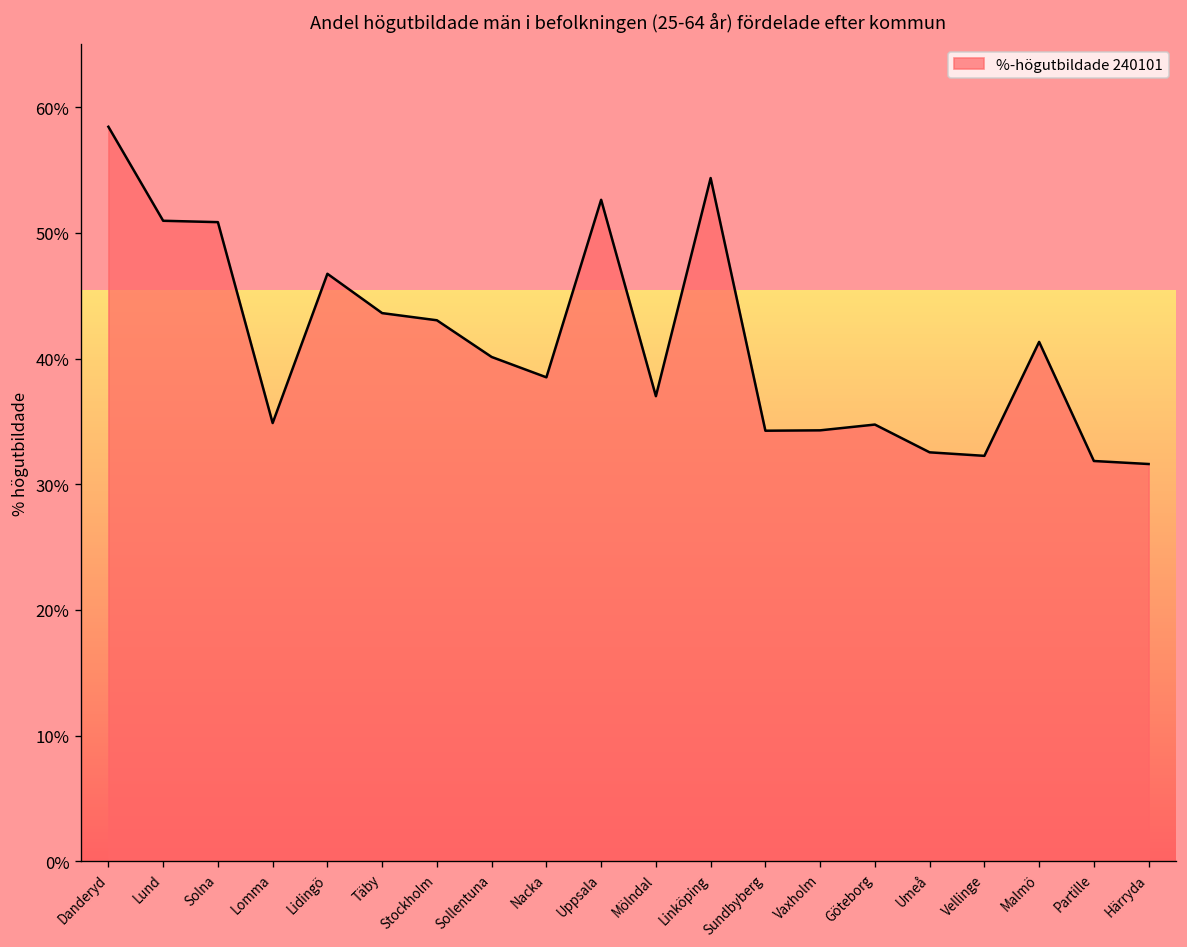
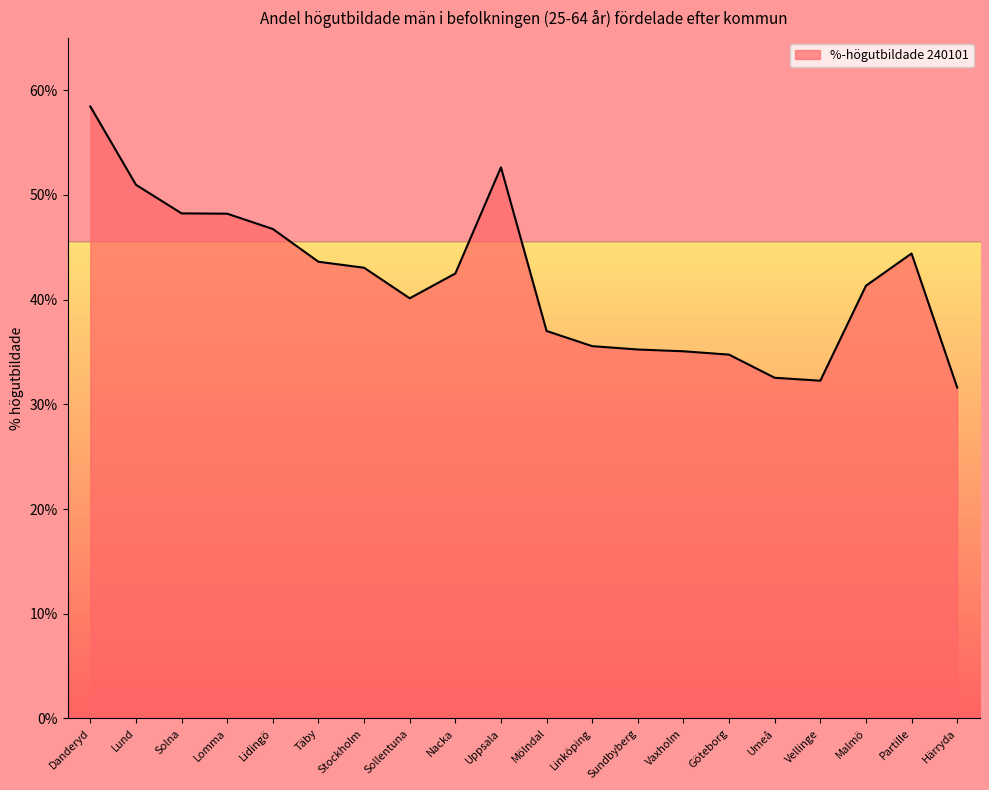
  {
    "Danderyd": "58.5%",
    "Lund": "51.0%",
-   "Solna": "50.9%",
-   "Lomma": "34.9%",
+   "Solna": "48.2%",
+   "Lomma": "48.2%",
    "Lidingö": "46.8%",
    "Täby": "43.6%",
    "Stockholm": "43.1%",
    "Sollentuna": "40.1%",
-   "Nacka": "38.5%",
+   "Nacka": "42.5%",
    "Uppsala": "52.6%",
    "Mölndal": "37.0%",
-   "Linköping": "54.4%",
-   "Sundbyberg": "34.3%",
-   "Vaxholm": "34.3%",
+   "Linköping": "35.6%",
+   "Sundbyberg": "35.2%",
+   "Vaxholm": "35.1%",
    "Göteborg": "34.8%",
    "Umeå": "32.5%",
    "Vellinge": "32.3%",
    "Malmö": "41.3%",
-   "Partille": "31.9%",
+   "Partille": "44.4%",
    "Härryda": "31.6%"
  }
